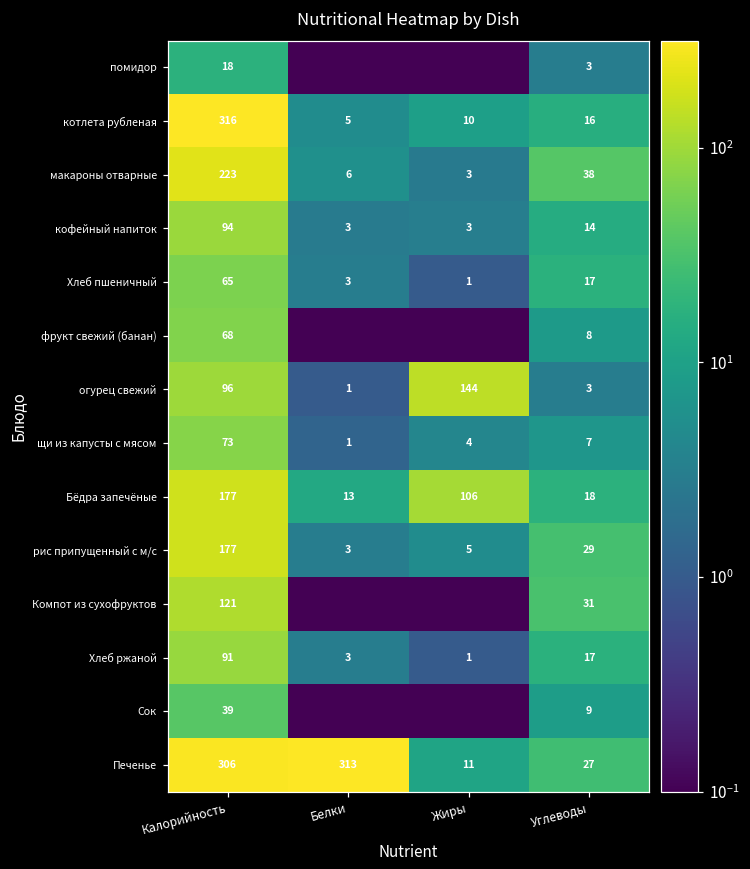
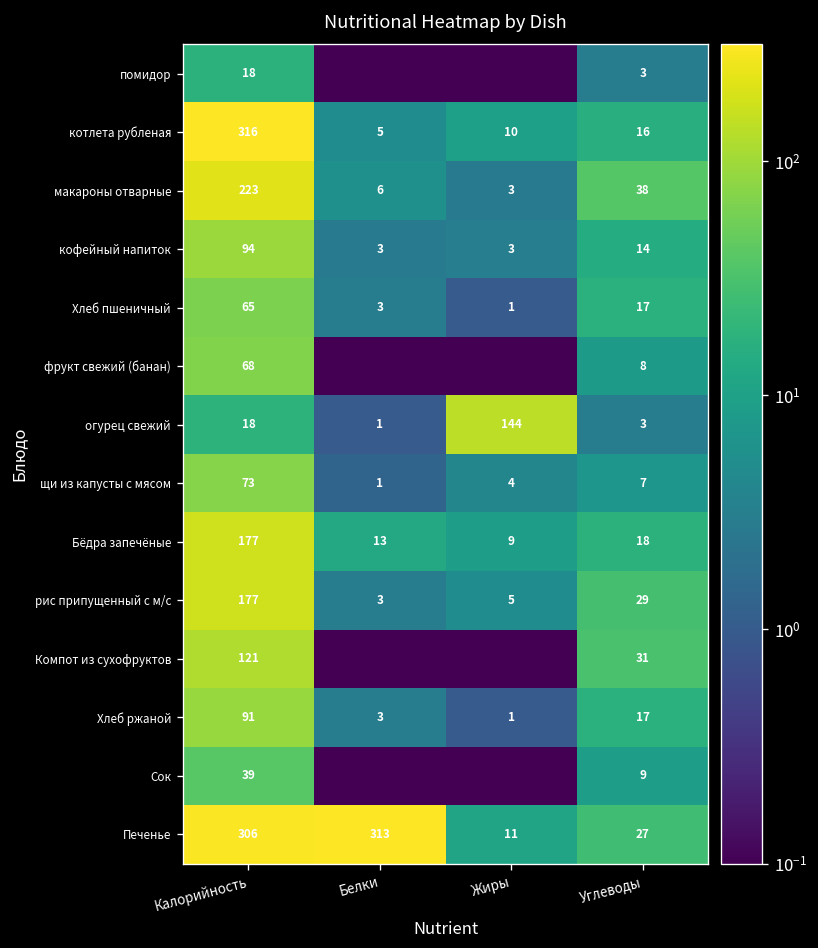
  {
    "помидор": {
      "Калорийность": 18,
      "Углеводы": 3
    },
    "котлета рубленая": {
      "Калорийность": 316,
      "Белки": 5,
      "Жиры": 10,
      "Углеводы": 16
    },
    "макароны отварные": {
      "Калорийность": 223,
      "Белки": 6,
      "Жиры": 3,
      "Углеводы": 38
    },
    "кофейный напиток": {
      "Калорийность": 94,
      "Белки": 3,
      "Жиры": 3,
      "Углеводы": 14
    },
    "Хлеб пшеничный": {
      "Калорийность": 65,
      "Белки": 3,
      "Жиры": 1,
      "Углеводы": 17
    },
    "фрукт свежий (банан)": {
      "Калорийность": 68,
      "Углеводы": 8
    },
    "огурец свежий": {
-     "Калорийность": 96,
+     "Калорийность": 18,
      "Белки": 1,
      "Жиры": 144,
      "Углеводы": 3
    },
    "щи из капусты с мясом": {
      "Калорийность": 73,
      "Белки": 1,
      "Жиры": 4,
      "Углеводы": 7
    },
    "Бёдра запечёные": {
      "Калорийность": 177,
      "Белки": 13,
-     "Жиры": 106,
+     "Жиры": 9,
      "Углеводы": 18
    },
    "рис припущенный с м/с": {
      "Калорийность": 177,
      "Белки": 3,
      "Жиры": 5,
      "Углеводы": 29
    },
    "Компот из сухофруктов": {
      "Калорийность": 121,
      "Углеводы": 31
    },
    "Хлеб ржаной": {
      "Калорийность": 91,
      "Белки": 3,
      "Жиры": 1,
      "Углеводы": 17
    },
    "Сок": {
      "Калорийность": 39,
      "Углеводы": 9
    },
    "Печенье": {
      "Калорийность": 306,
      "Белки": 313,
      "Жиры": 11,
      "Углеводы": 27
    }
  }
